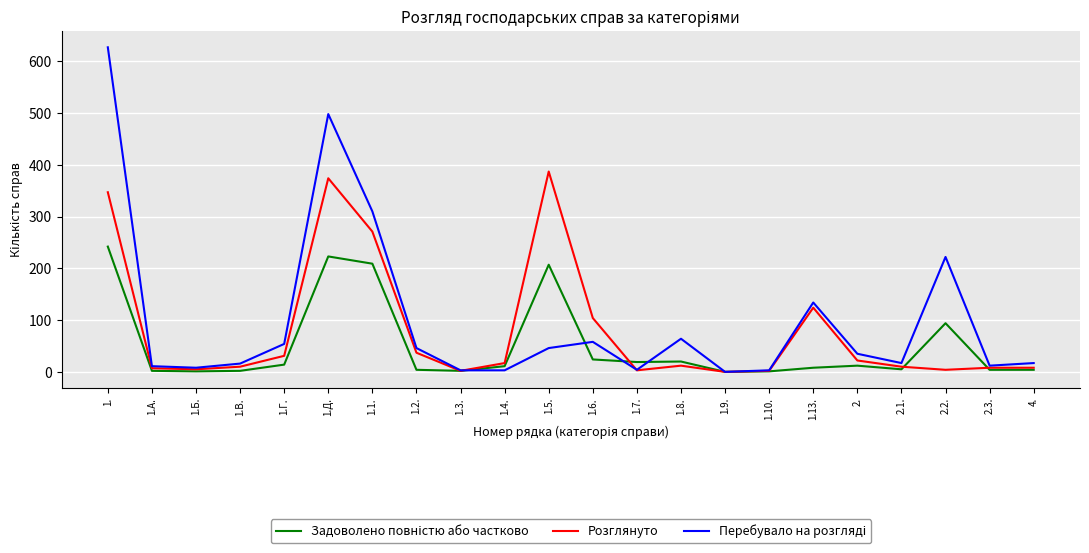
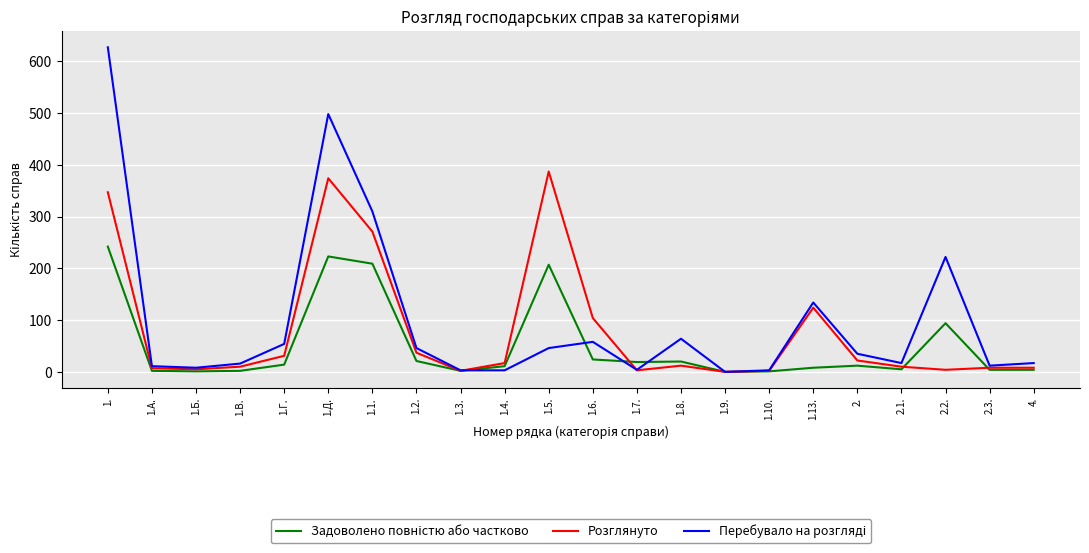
  {
    "Задоволено повністю або частково": {
      "1.": 240,
      "1.А.": 0,
      "1.В.": 0,
      "1.Г.": 10,
      "1.Д.": 220,
      "1.1.": 210,
-     "1.2.": 0,
+     "1.2.": 20,
      "1.4.": 10,
      "1.5.": 210,
      "1.6.": 20,
      "1.7.": 20,
      "1.8.": 20,
      "1.13.": 10,
      "2.": 10,
      "2.2.": 90
    },
    "Розглянуто": {
      "1.": 350,
      "1.В.": 10,
      "1.Г.": 30,
      "1.Д.": 370,
      "1.1.": 270,
      "1.2.": 40,
      "1.4.": 20,
      "1.5.": 390,
      "1.6.": 100,
      "1.8.": 10,
      "1.13.": 120,
      "2.": 20,
      "2.2.": 0
    },
    "Перебувало на розгляді": {
      "1.": 630,
      "1.В.": 20,
      "1.Г.": 50,
      "1.Д.": 500,
      "1.1.": 310,
      "1.2.": 50,
      "1.4.": 0,
      "1.5.": 50,
      "1.6.": 60,
      "1.8.": 60,
      "1.13.": 130,
      "2.": 40,
      "2.1.": 20,
      "2.2.": 220,
      "4.": 20
    }
  }
